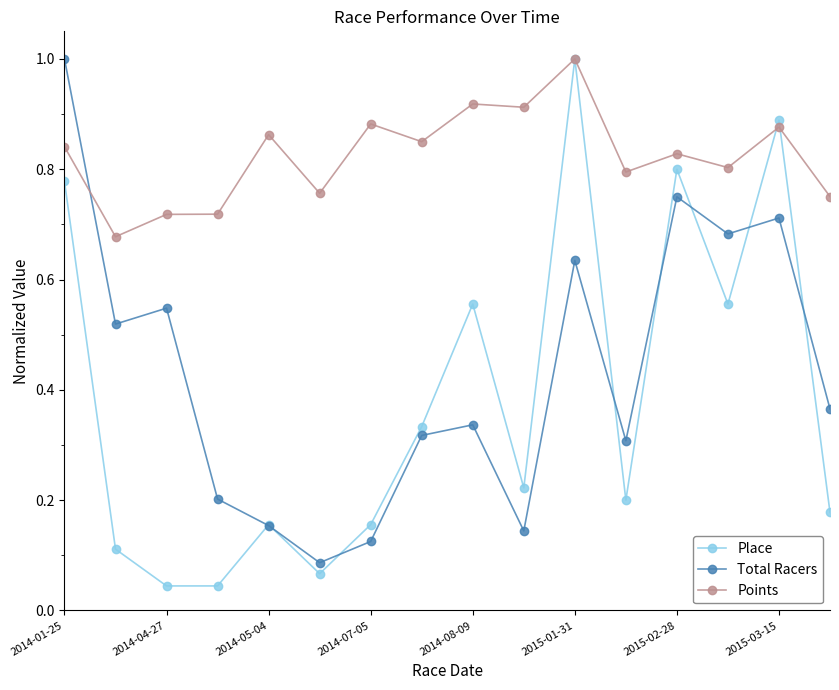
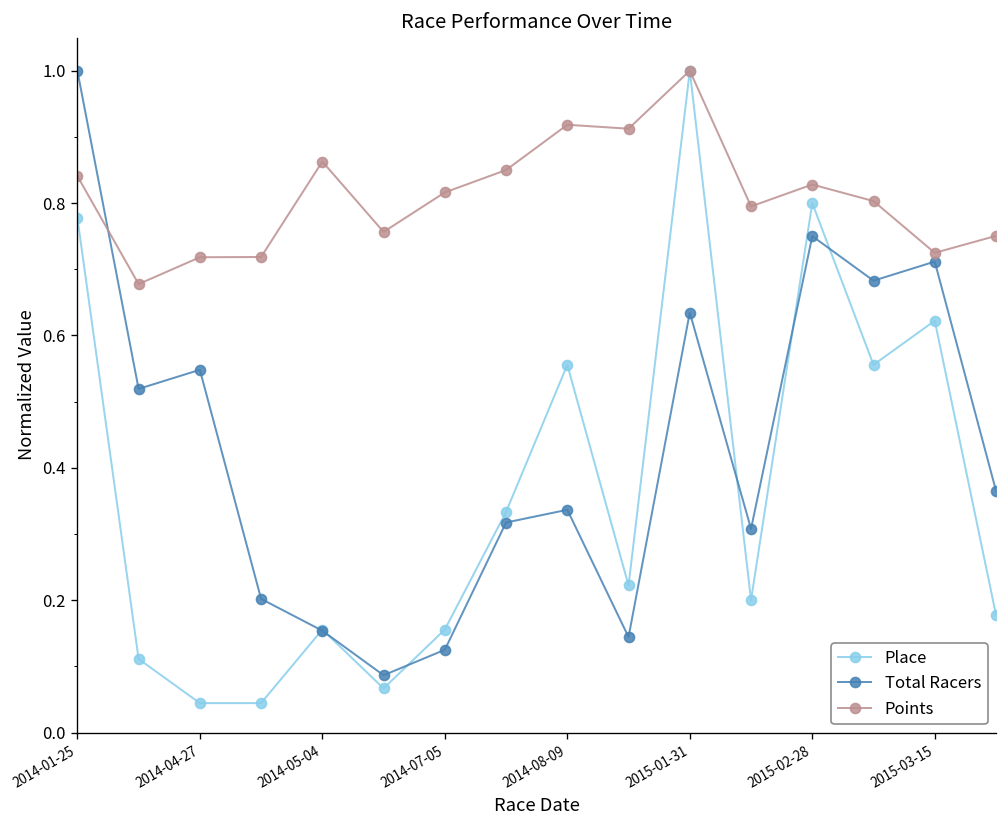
  {
    "Place": {
      "2014-01-25": 0.78,
      "2014-04-27": 0.04,
      "2014-07-05": 0.16,
      "2014-08-09": 0.56,
      "2015-02-28": 0.80,
-     "2015-03-15": 0.89
+     "2015-03-15": 0.62
    },
    "Total Racers": {
      "2014-01-25": 1.00,
      "2014-04-27": 0.55,
      "2014-07-05": 0.13,
      "2014-08-09": 0.34,
      "2015-01-31": 0.63,
      "2015-02-28": 0.75,
      "2015-03-15": 0.71
    },
    "Points": {
      "2014-01-25": 0.84,
      "2014-04-27": 0.72,
      "2014-05-04": 0.86,
-     "2014-07-05": 0.88,
+     "2014-07-05": 0.82,
      "2014-08-09": 0.92,
      "2015-02-28": 0.83,
-     "2015-03-15": 0.88
+     "2015-03-15": 0.72
    }
  }
